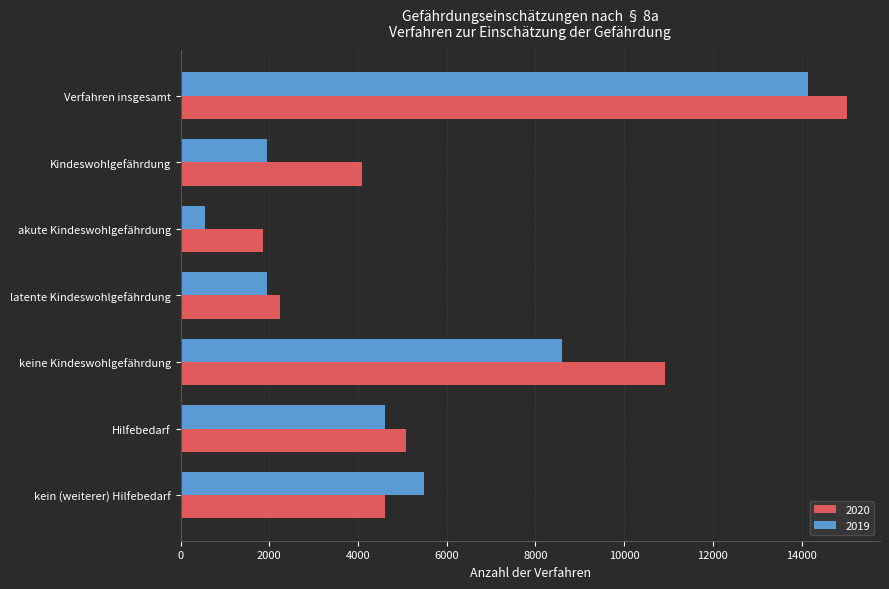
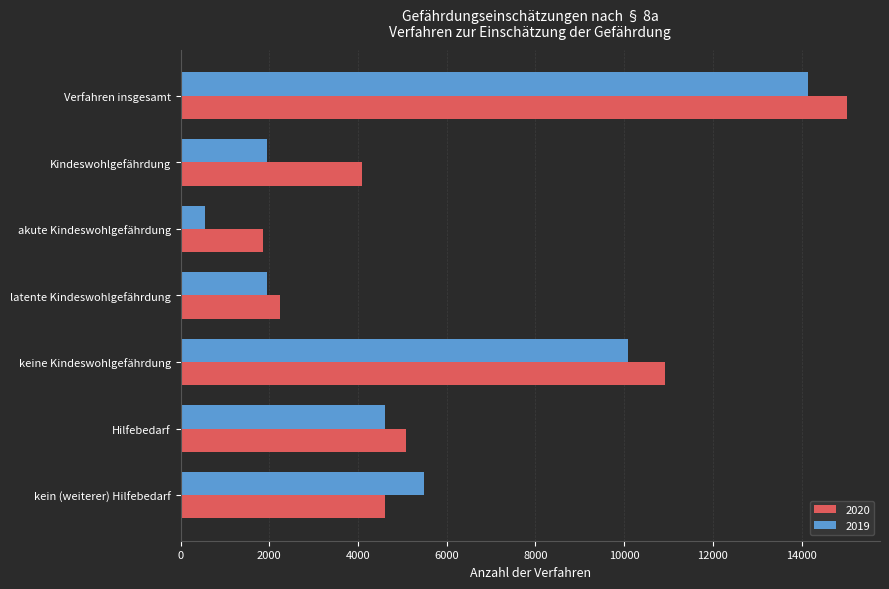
  {
    "2020": {
      "Verfahren insgesamt": 15000,
      "Kindeswohlgefährdung": 4100,
      "akute Kindeswohlgefährdung": 1900,
      "latente Kindeswohlgefährdung": 2200,
      "keine Kindeswohlgefährdung": 10900,
      "Hilfebedarf": 5100,
      "kein (weiterer) Hilfebedarf": 4600
    },
    "2019": {
      "Verfahren insgesamt": 14100,
      "Kindeswohlgefährdung": 1900,
      "akute Kindeswohlgefährdung": 600,
      "latente Kindeswohlgefährdung": 1900,
-     "keine Kindeswohlgefährdung": 8600,
+     "keine Kindeswohlgefährdung": 10100,
      "Hilfebedarf": 4600,
      "kein (weiterer) Hilfebedarf": 5500
    }
  }
